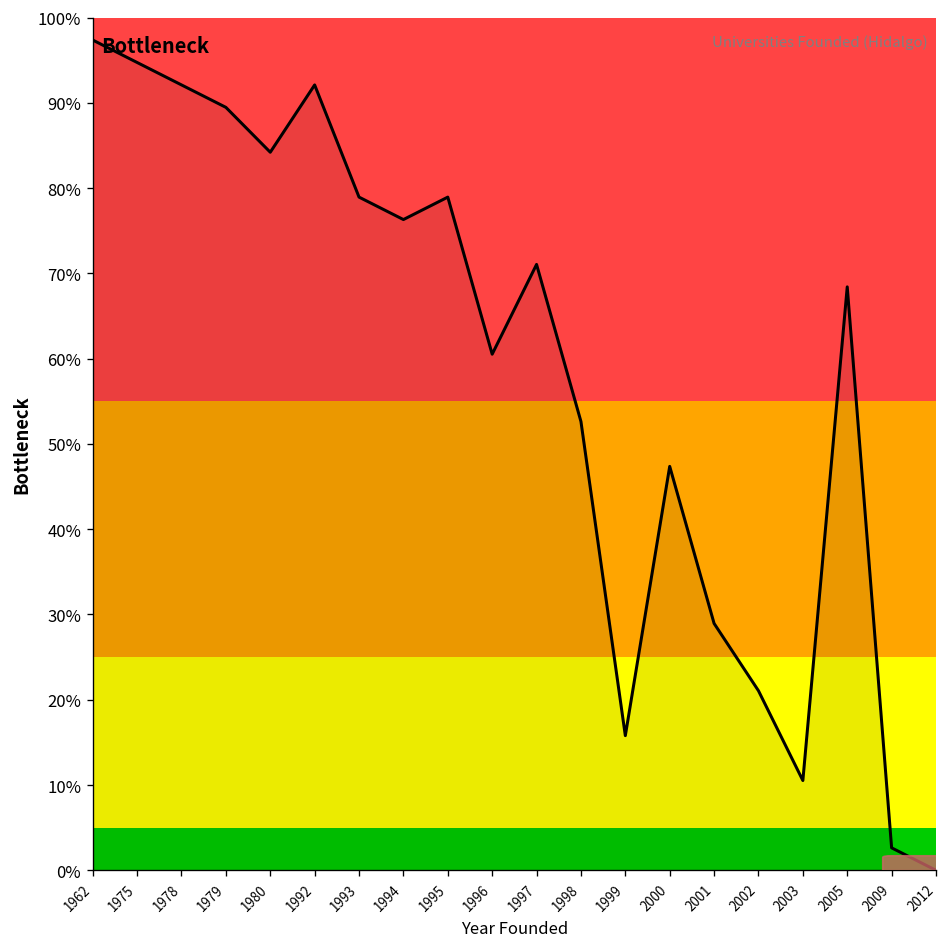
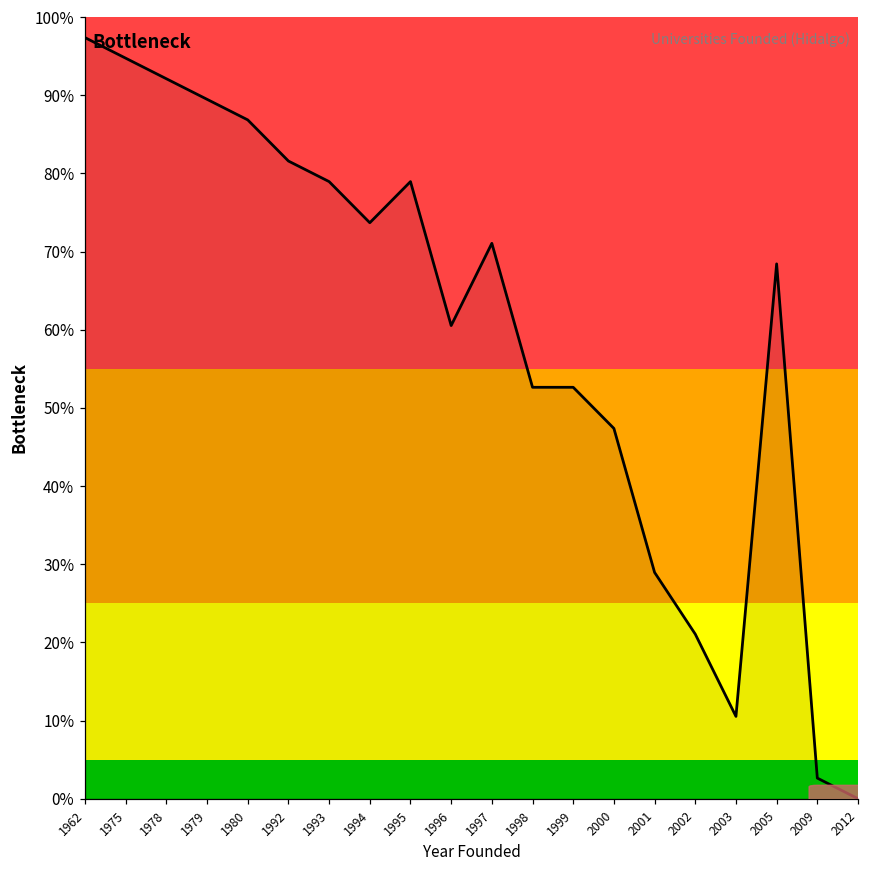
  {
    "1962": "97%",
    "1975": "95%",
    "1978": "92%",
    "1979": "89%",
-   "1980": "84%",
-   "1992": "92%",
+   "1980": "87%",
+   "1992": "82%",
    "1993": "79%",
-   "1994": "76%",
+   "1994": "74%",
    "1995": "79%",
    "1996": "61%",
    "1997": "71%",
    "1998": "53%",
-   "1999": "16%",
+   "1999": "53%",
    "2000": "47%",
    "2001": "29%",
    "2002": "21%",
    "2003": "11%",
    "2005": "68%",
    "2009": "3%"
  }
